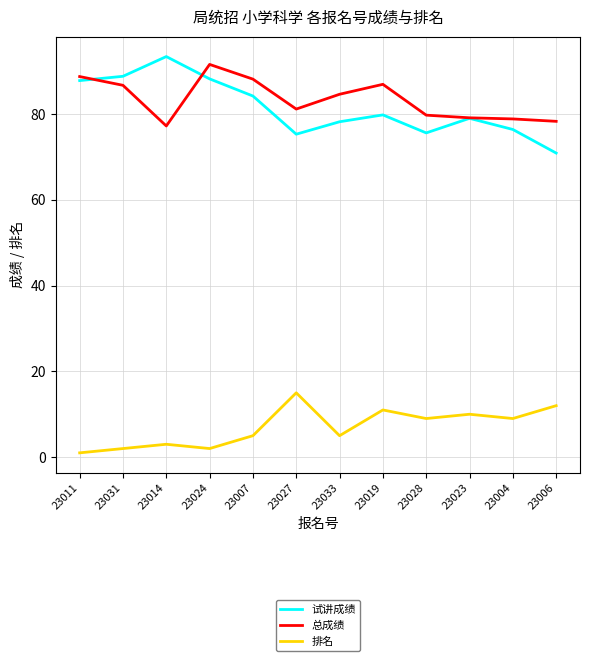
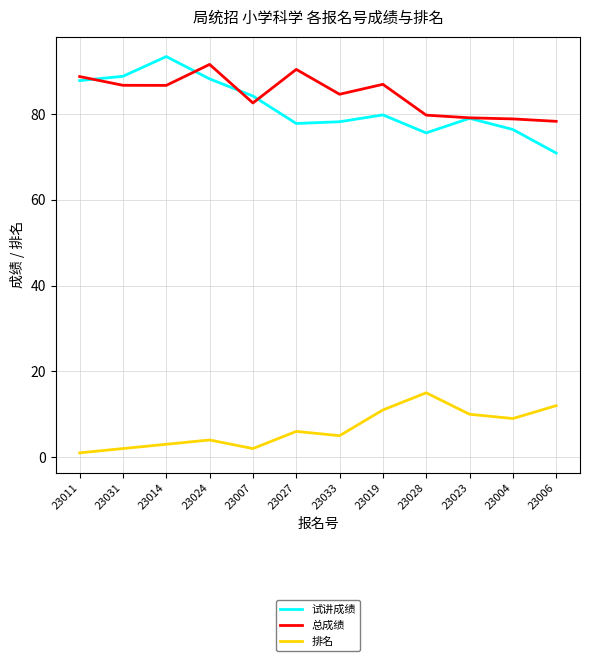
  {
    "试讲成绩": {
      "23011": 88,
      "23031": 89,
      "23014": 93,
      "23024": 88,
      "23007": 84,
-     "23027": 75,
+     "23027": 78,
      "23033": 78,
      "23019": 80,
      "23028": 76,
      "23004": 76,
      "23006": 71
    },
    "总成绩": {
      "23011": 89,
      "23031": 87,
-     "23014": 77,
+     "23014": 87,
      "23024": 92,
-     "23007": 88,
-     "23027": 81,
+     "23007": 83,
+     "23027": 90,
      "23033": 85,
      "23019": 87,
      "23028": 80,
      "23004": 79,
      "23006": 78
    },
    "排名": {
      "23011": 1,
      "23031": 2,
      "23014": 3,
-     "23024": 2,
-     "23007": 5,
-     "23027": 15,
+     "23024": 4,
+     "23007": 2,
+     "23027": 6,
      "23033": 5,
      "23019": 11,
-     "23028": 9,
+     "23028": 15,
      "23023": 10,
      "23004": 9,
      "23006": 12
    }
  }
